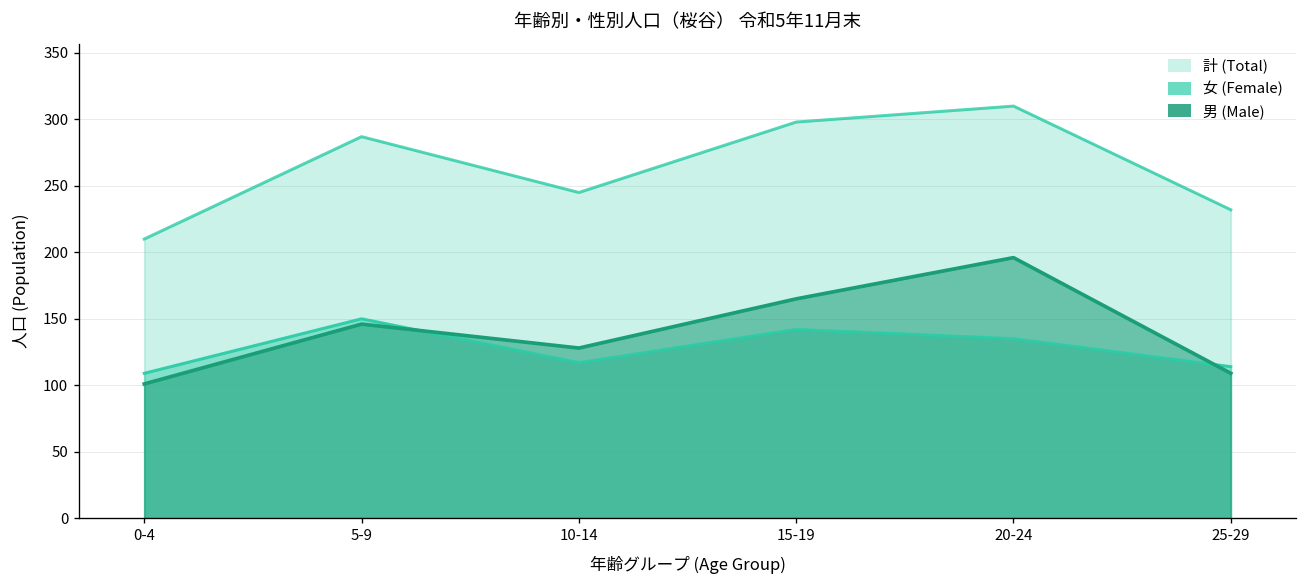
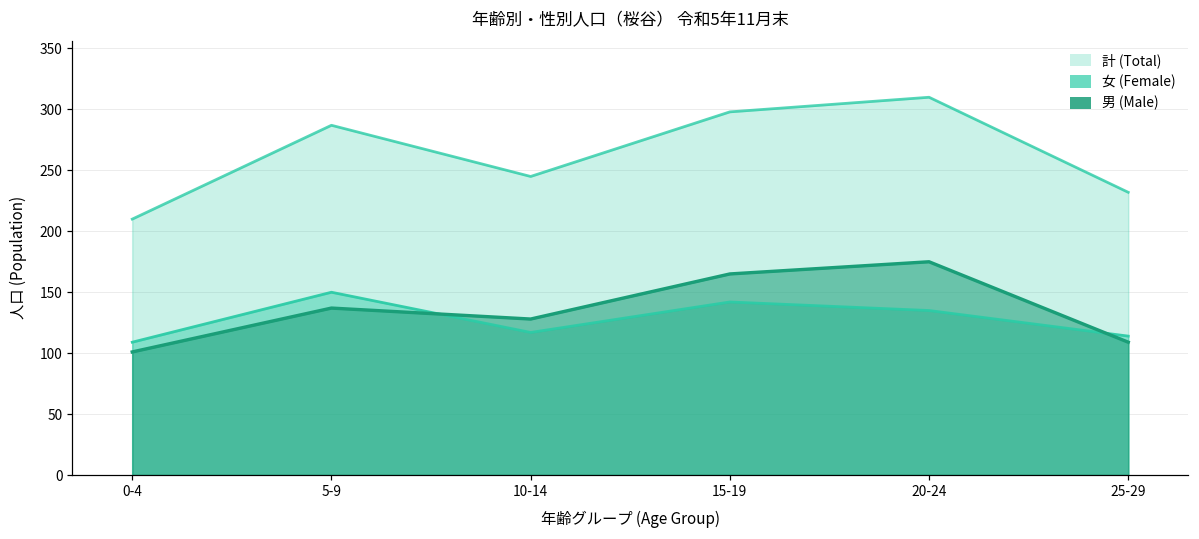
  {
    "男 (Male)": {
      "0-4": 101,
-     "5-9": 146,
+     "5-9": 137,
      "10-14": 128,
      "15-19": 165,
-     "20-24": 196,
+     "20-24": 175,
      "25-29": 109
    }
  }
